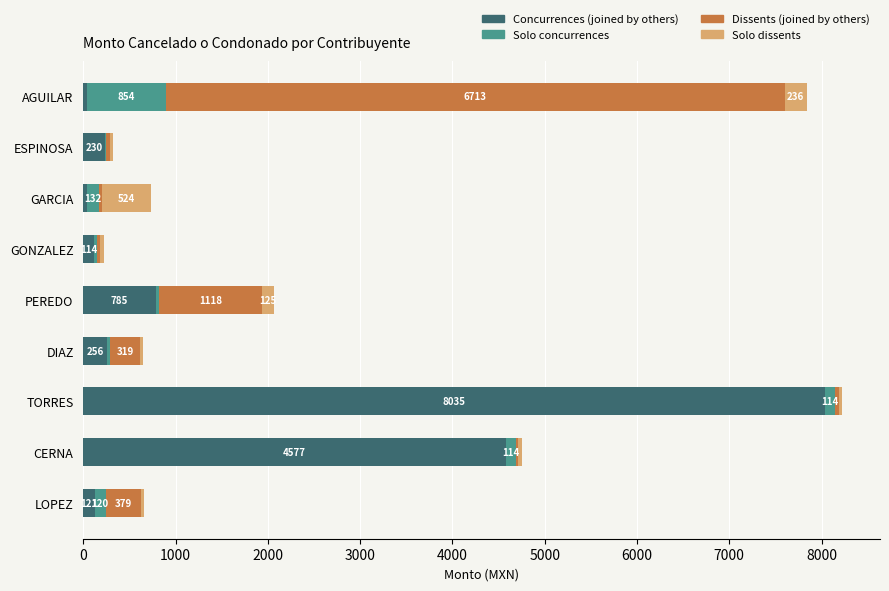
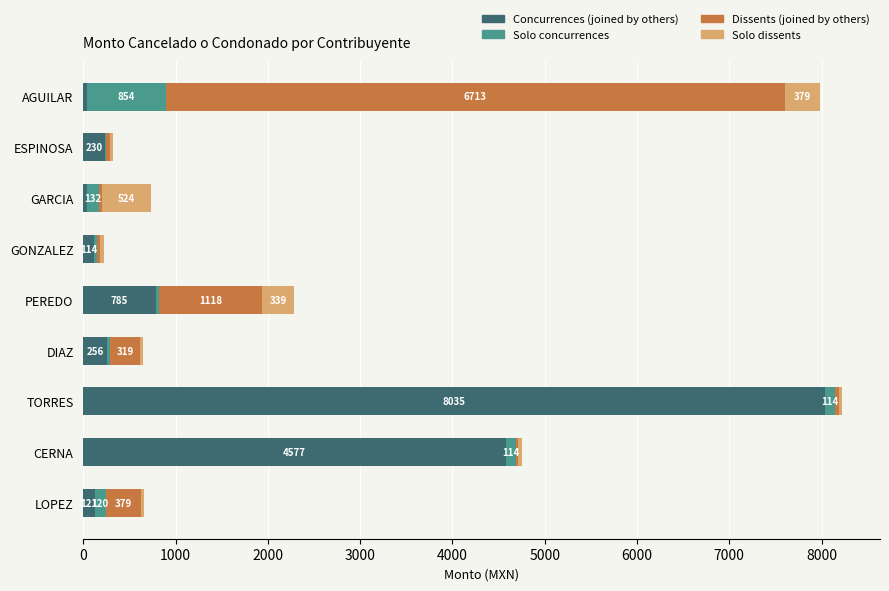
  {
    "Dissents (joined by others)": {
      "AGUILAR": 6713,
      "PEREDO": 1118,
      "DIAZ": 319,
      "LOPEZ": 379
    },
    "Solo dissents": {
-     "AGUILAR": 236,
+     "AGUILAR": 379,
      "GARCIA": 524,
-     "PEREDO": 125
+     "PEREDO": 339
    }
  }
